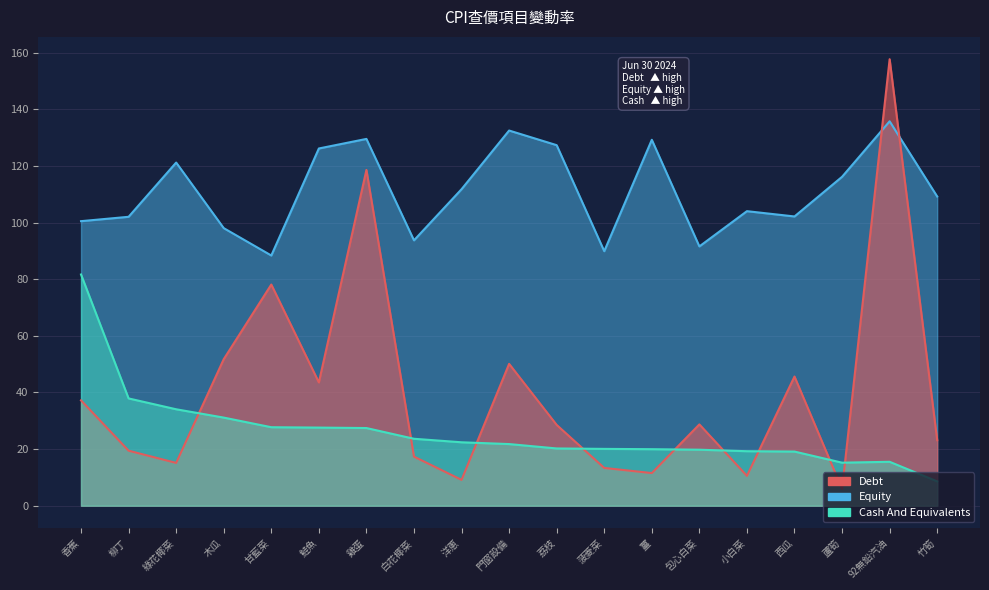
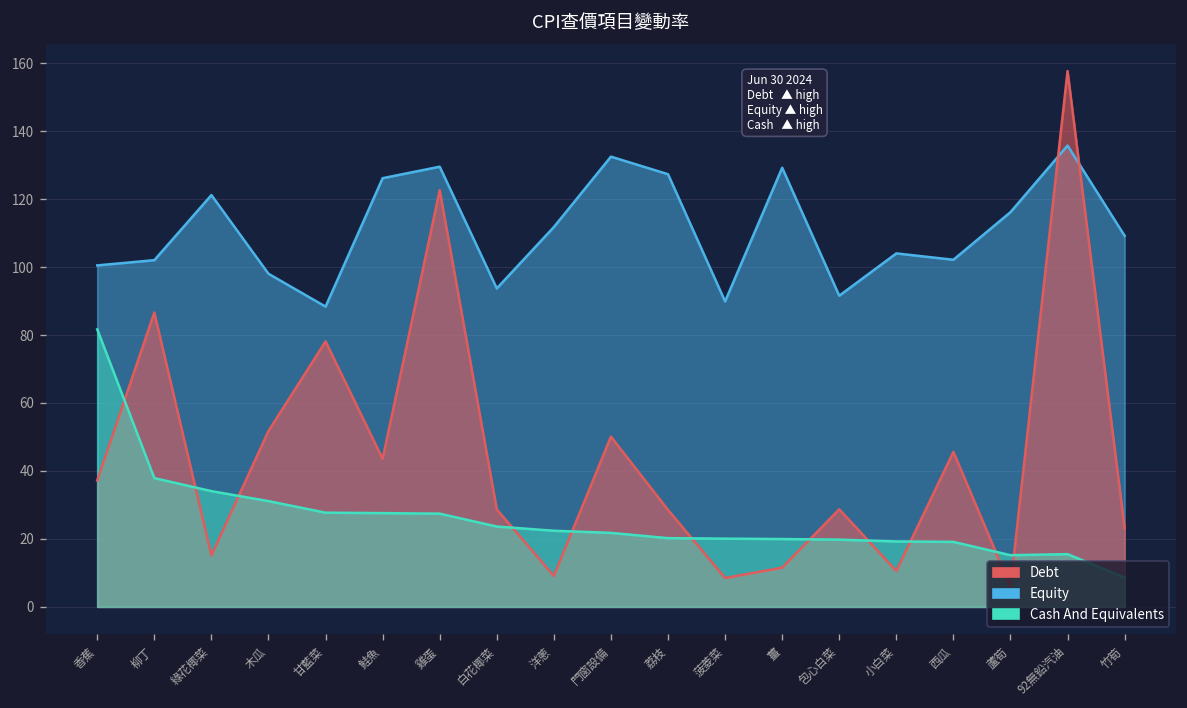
  {
    "Debt": {
      "香蕉": 37,
-     "柳丁": 19,
+     "柳丁": 87,
      "綠花椰菜": 15,
      "木瓜": 52,
      "甘藍菜": 78,
      "鮭魚": 44,
-     "雞蛋": 119,
-     "白花椰菜": 17,
+     "雞蛋": 123,
+     "白花椰菜": 29,
      "洋蔥": 9,
      "門窗設備": 50,
      "荔枝": 29,
-     "菠菱菜": 13,
+     "菠菱菜": 8,
      "薑": 12,
      "包心白菜": 29,
      "小白菜": 11,
      "西瓜": 46,
      "92無鉛汽油": 158,
      "竹筍": 23
    }
  }
